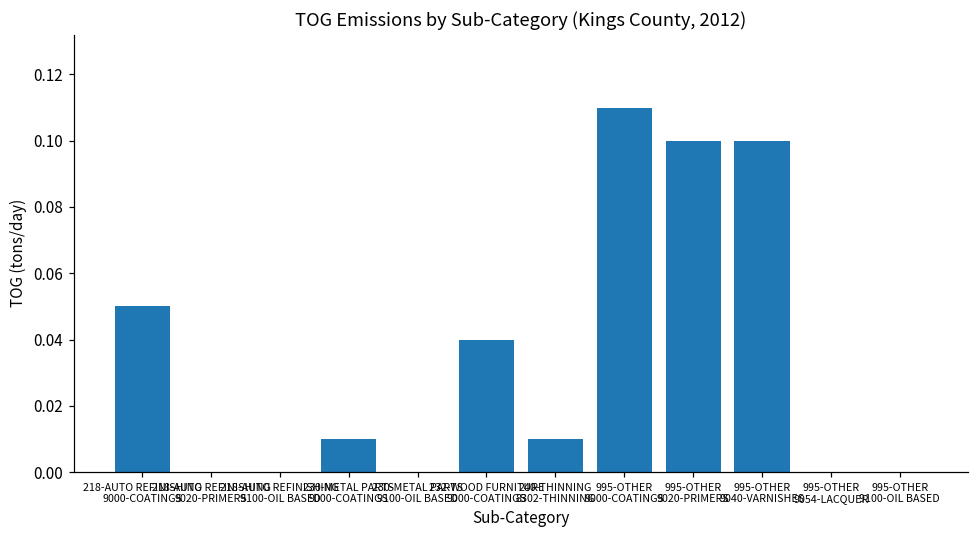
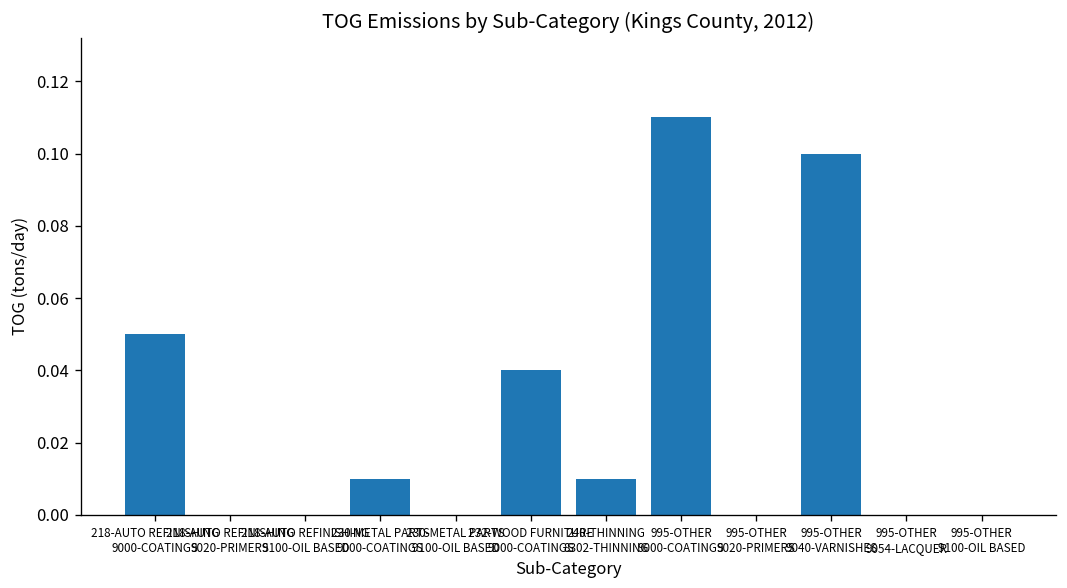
  {
    "995-OTHER 9000-COATINGS": 0.110,
-   "995-OTHER 9020-PRIMERS": 0.1,
+   "995-OTHER 9020-PRIMERS": 0.0,
    "995-OTHER 9040-VARNISHES": 0.1,
    "995-OTHER 9100-OIL BASED": 0.0
  }
